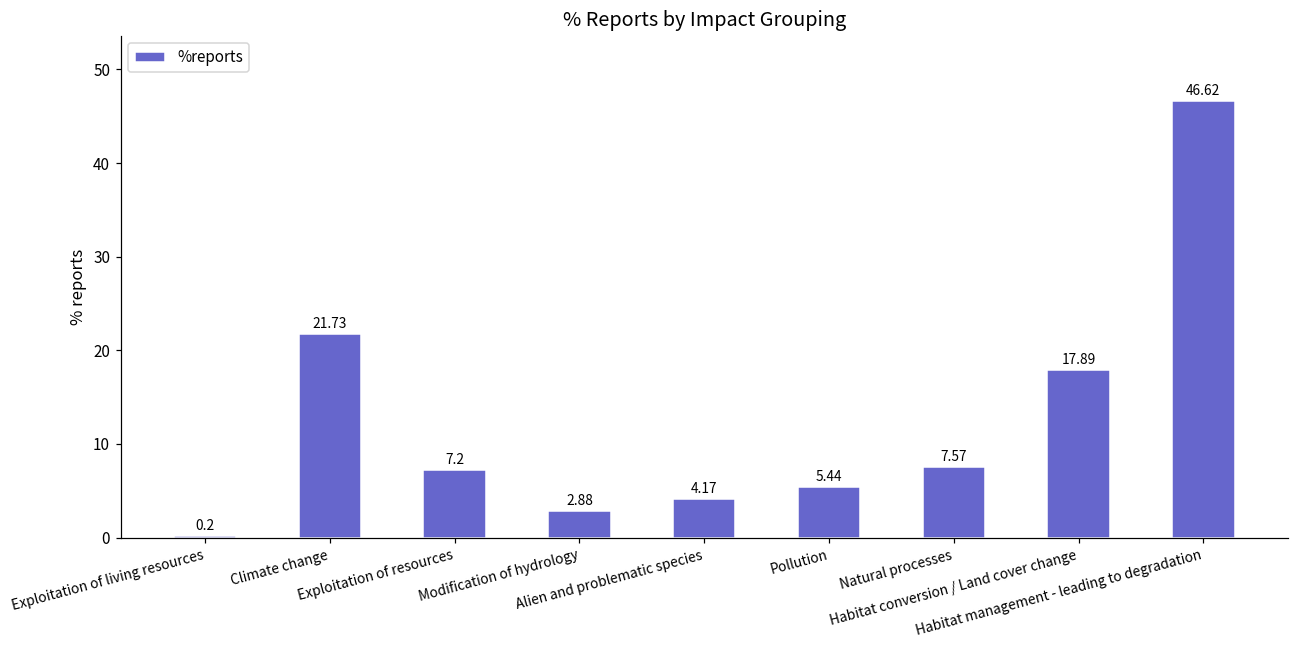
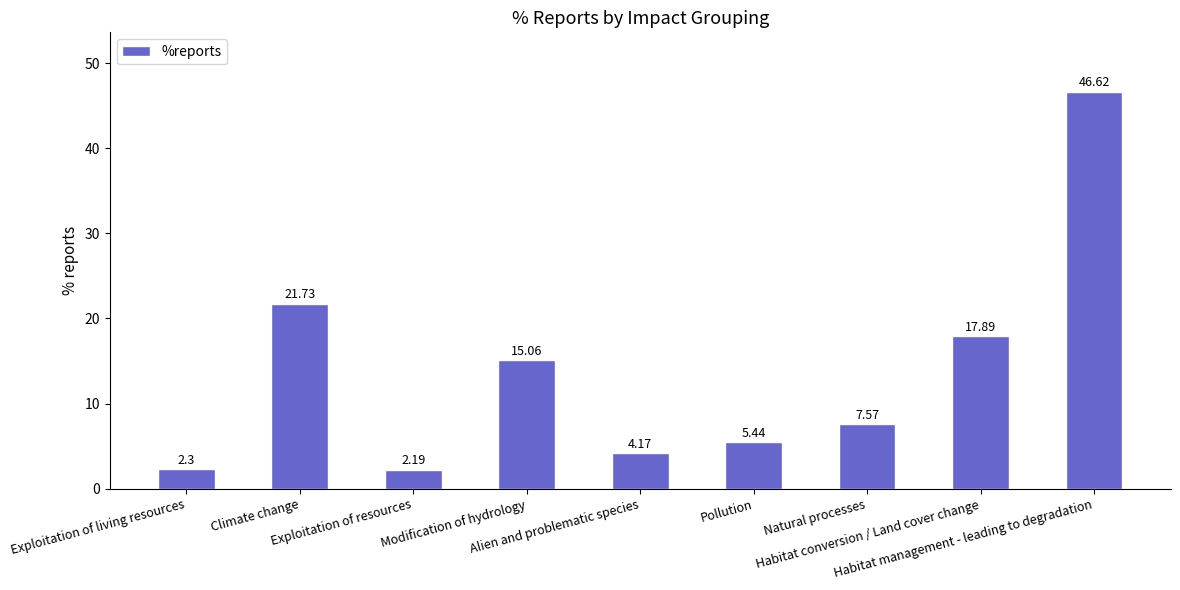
  {
-   "Exploitation of living resources": 0.2,
+   "Exploitation of living resources": 2.3,
    "Climate change": 21.73,
-   "Exploitation of resources": 7.2,
-   "Modification of hydrology": 2.88,
+   "Exploitation of resources": 2.19,
+   "Modification of hydrology": 15.06,
    "Alien and problematic species": 4.17,
    "Pollution": 5.44,
    "Natural processes": 7.57,
    "Habitat conversion / Land cover change": 17.89,
    "Habitat management - leading to degradation": 46.62
  }
